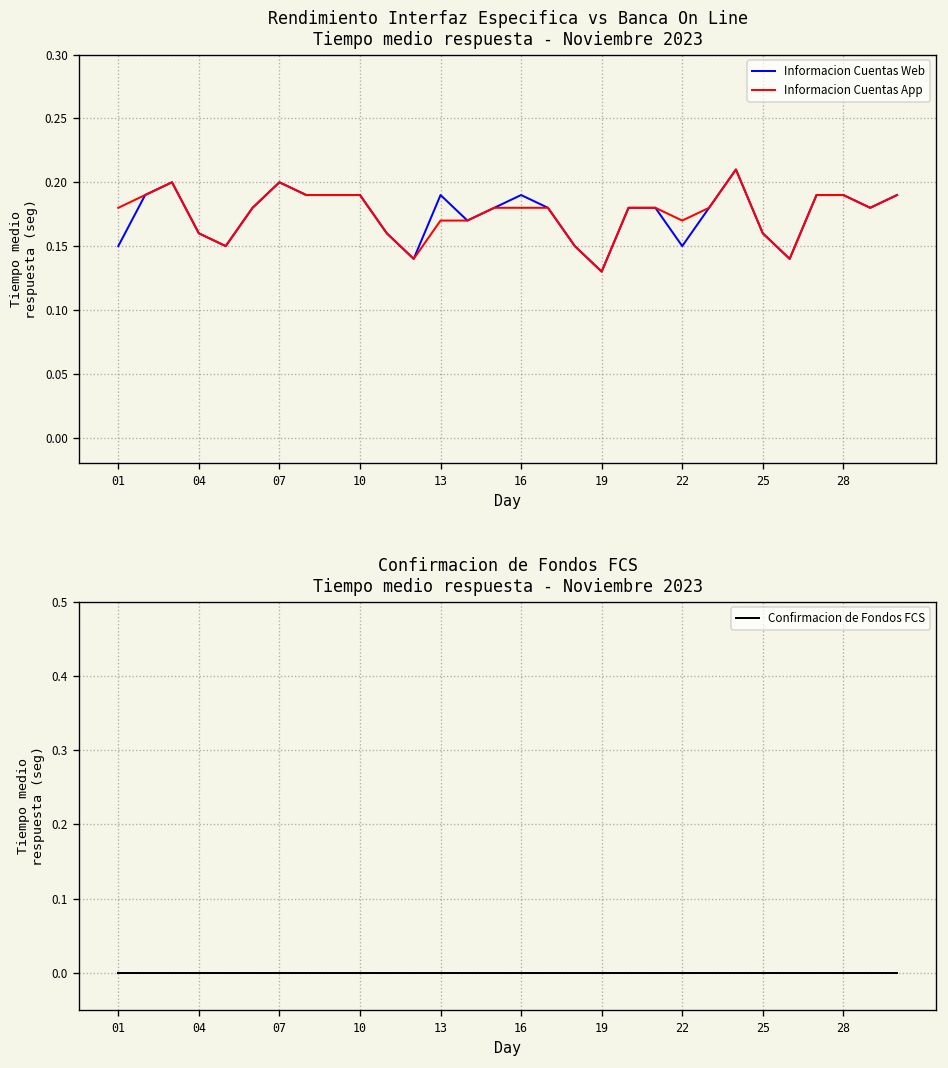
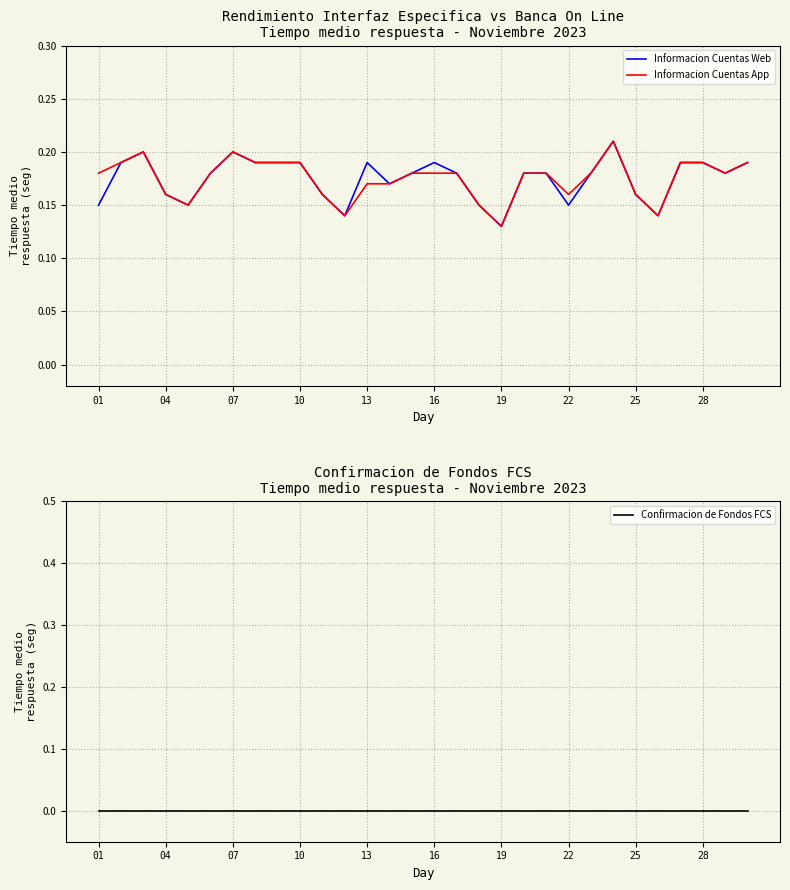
  {
    "Rendimiento Interfaz Especifica vs Banca On Line Tiempo medio respuesta - Noviembre 2023": {
      "Informacion Cuentas Web": {
        "01": 0.15,
        "13": 0.19,
        "16": 0.19,
        "22": 0.15
      },
      "Informacion Cuentas App": {
        "01": 0.18,
        "13": 0.17,
        "16": 0.18,
-       "22": 0.17
+       "22": 0.16
      }
    },
    "Confirmacion de Fondos FCS Tiempo medio respuesta - Noviembre 2023": {
      "01": 0.00,
      "04": 0.00,
      "07": 0.00,
      "10": 0.00,
      "13": 0.00,
      "16": 0.00,
      "19": 0.00,
      "22": 0.00,
      "25": 0.00,
      "28": 0.00
    }
  }
